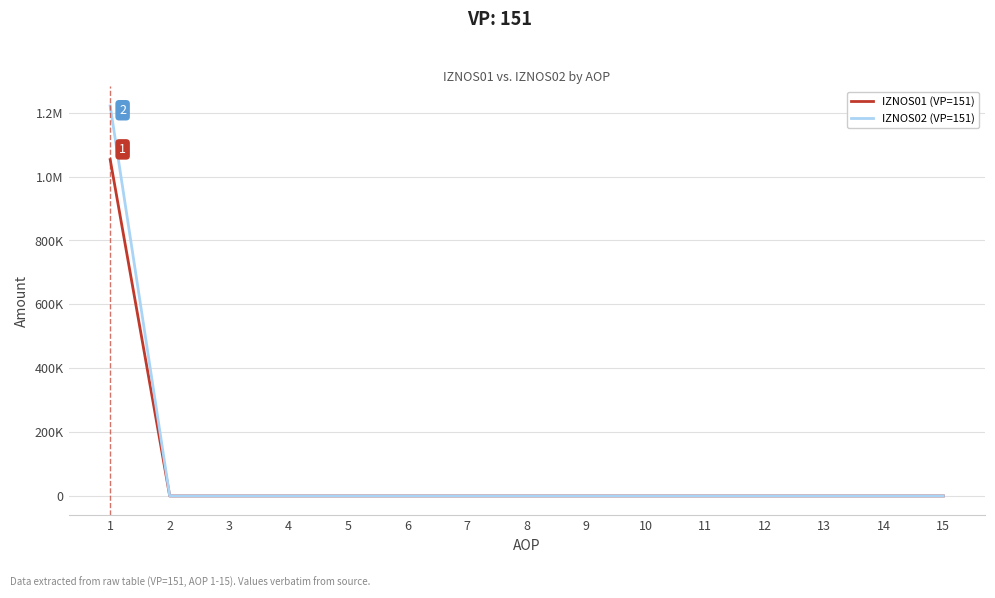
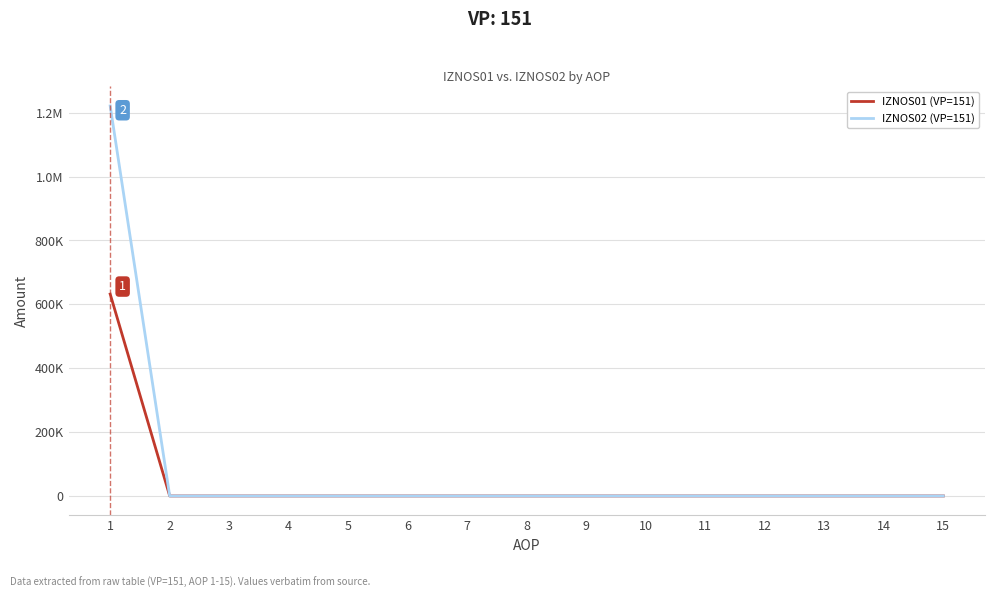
  {
    "IZNOS01 (VP=151)": {
-     "1": 1050000
+     "1": 630000
    }
  }
